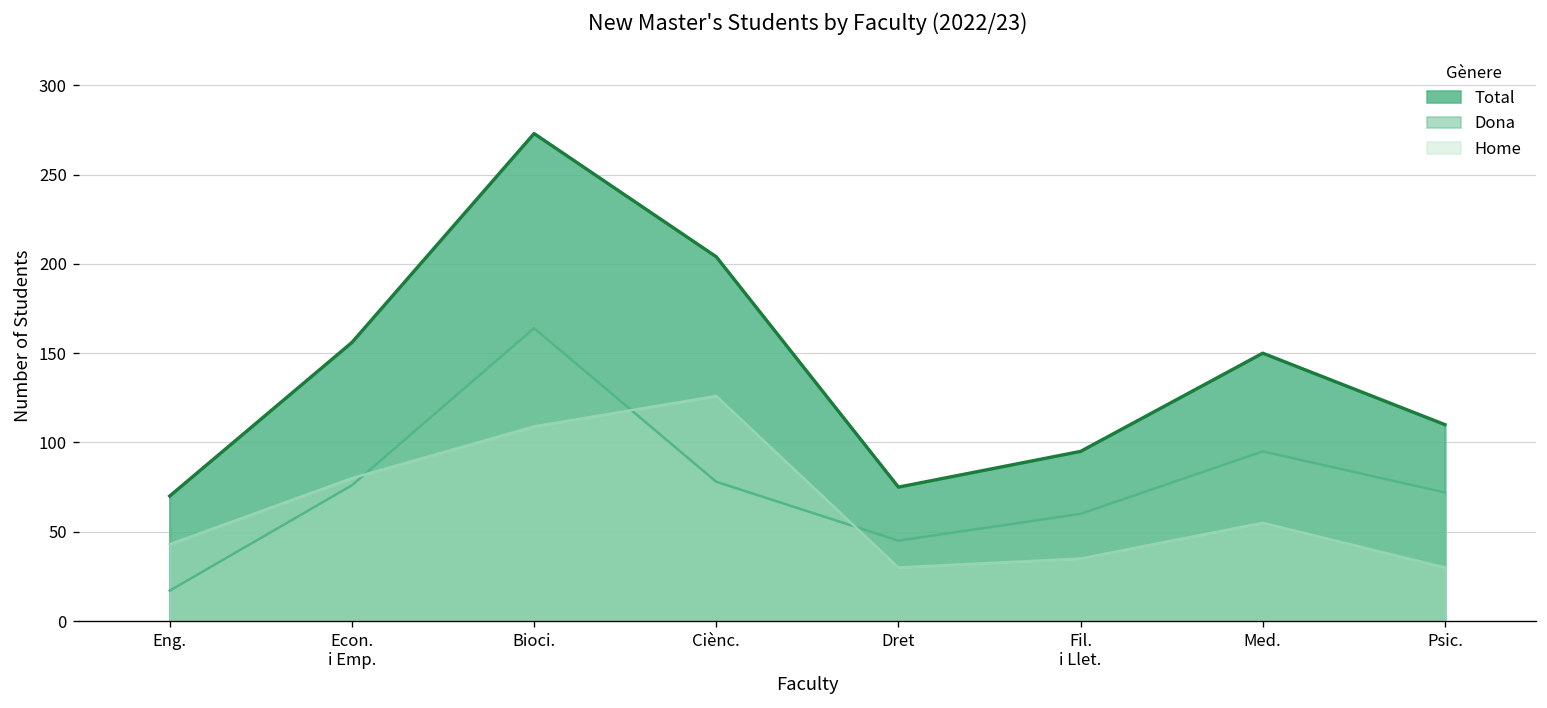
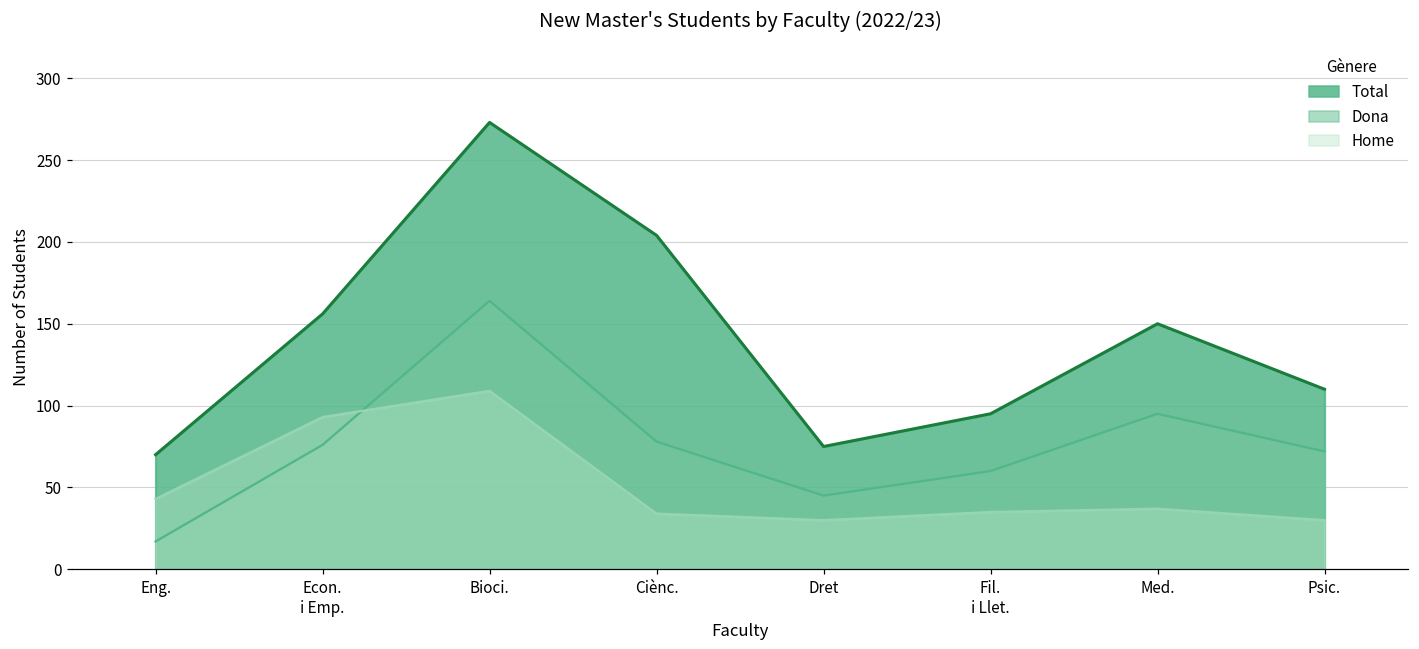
  {
    "Home": {
      "Eng.": 43,
-     "Econ. i Emp.": 80,
+     "Econ. i Emp.": 93,
      "Bioci.": 109,
-     "Ciènc.": 126,
+     "Ciènc.": 34,
      "Dret": 30,
      "Fil. i Llet.": 35,
-     "Med.": 55,
+     "Med.": 37,
      "Psic.": 30
    }
  }
